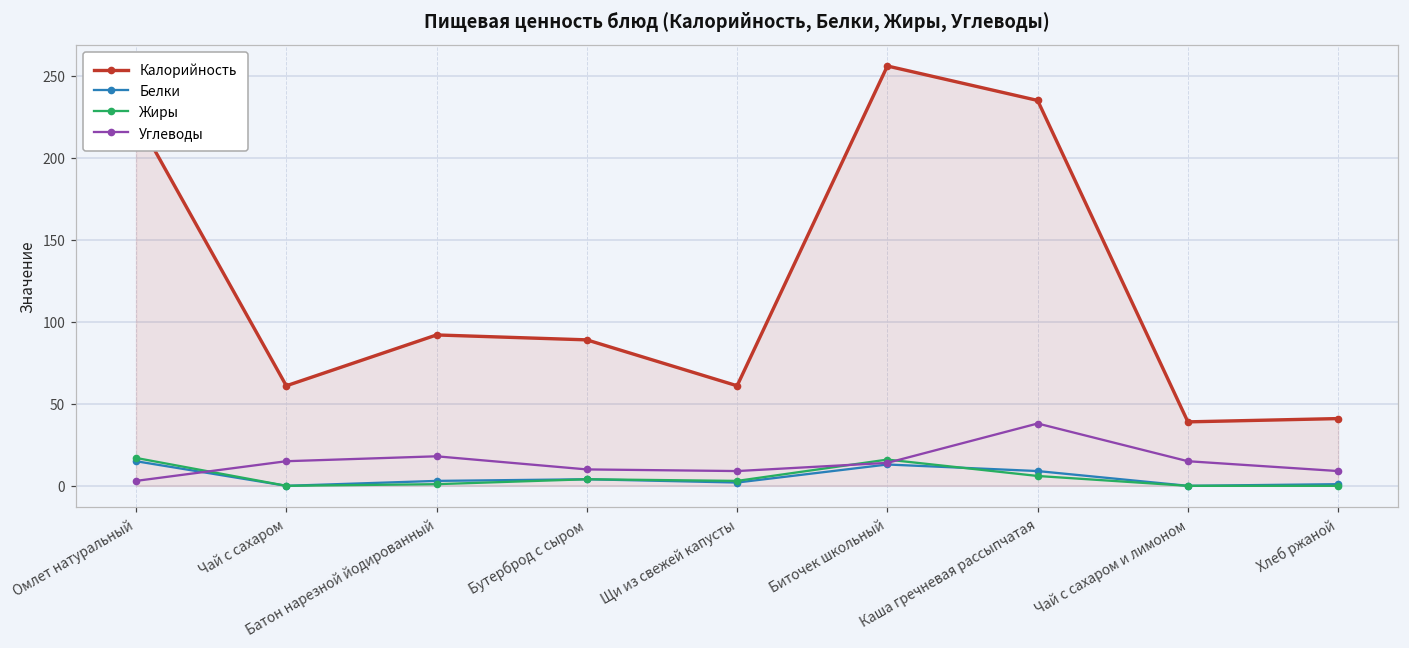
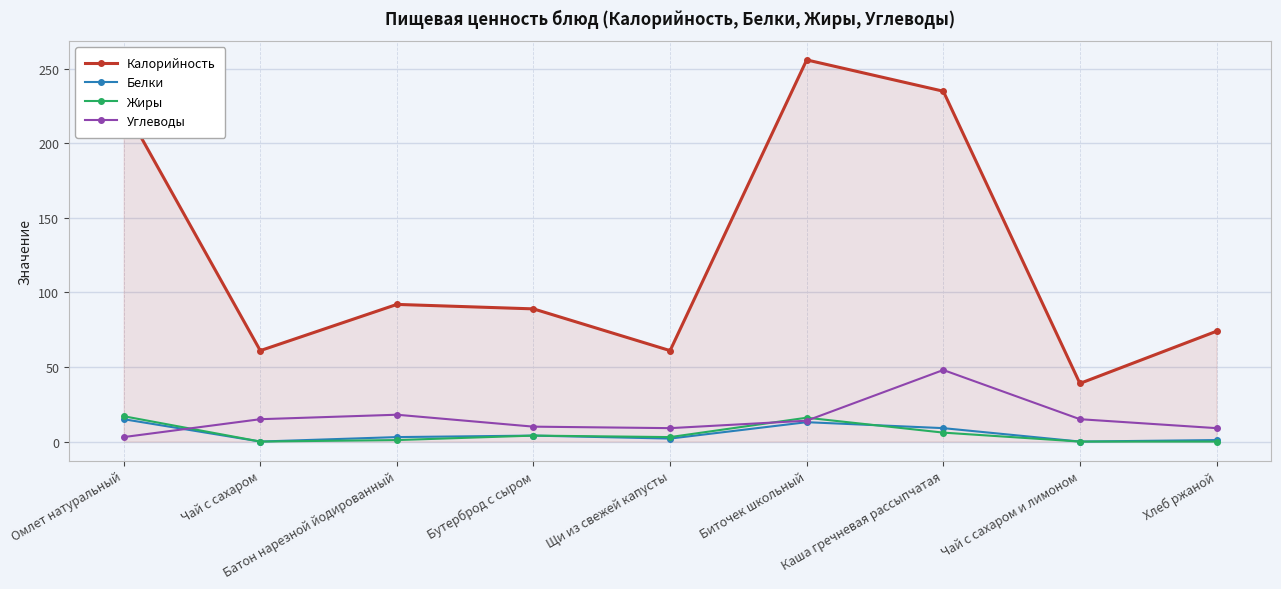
  {
    "Калорийность": {
      "Чай с сахаром": 61,
      "Батон нарезной йодированный": 92,
      "Бутерброд с сыром": 89,
      "Щи из свежей капусты": 61,
      "Биточек школьный": 256,
      "Каша гречневая рассыпчатая": 235,
      "Чай с сахаром и лимоном": 39,
-     "Хлеб ржаной": 41
+     "Хлеб ржаной": 74
    },
    "Белки": {
      "Омлет натуральный": 15,
      "Батон нарезной йодированный": 3,
      "Каша гречневая рассыпчатая": 9
    },
    "Жиры": {
      "Омлет натуральный": 17,
      "Батон нарезной йодированный": 1,
      "Биточек школьный": 16,
      "Каша гречневая рассыпчатая": 6
    },
    "Углеводы": {
      "Омлет натуральный": 3,
      "Чай с сахаром": 15,
      "Батон нарезной йодированный": 18,
      "Бутерброд с сыром": 10,
      "Щи из свежей капусты": 9,
-     "Каша гречневая рассыпчатая": 38,
+     "Каша гречневая рассыпчатая": 48,
      "Чай с сахаром и лимоном": 15,
      "Хлеб ржаной": 9
    }
  }
